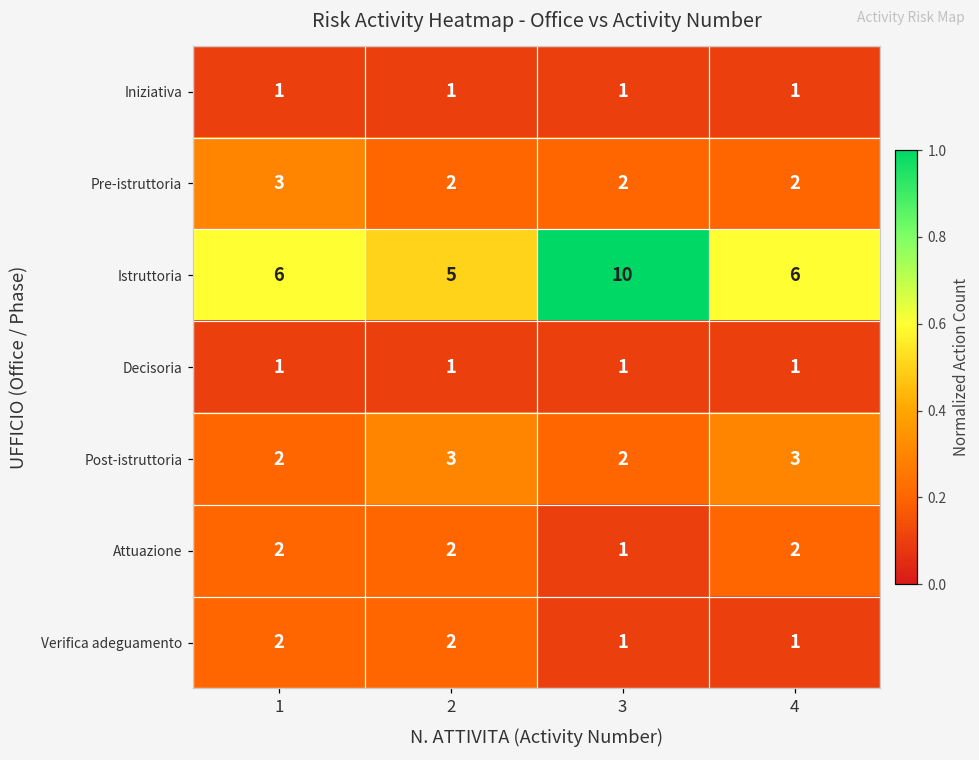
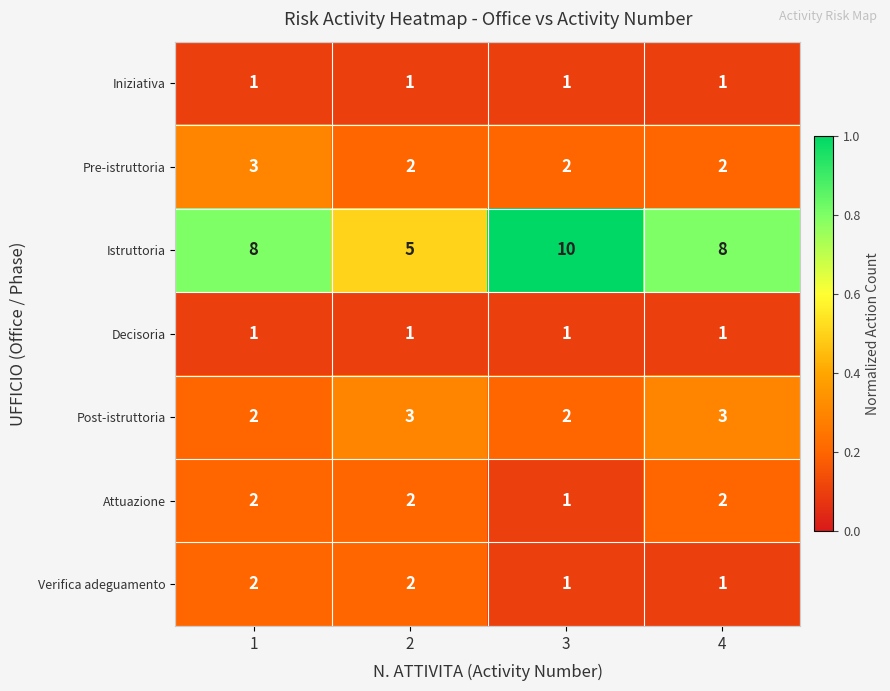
  {
    "Iniziativa": {
      "1": 1,
      "2": 1,
      "3": 1,
      "4": 1
    },
    "Pre-istruttoria": {
      "1": 3,
      "2": 2,
      "3": 2,
      "4": 2
    },
    "Istruttoria": {
-     "1": 6,
+     "1": 8,
      "2": 5,
      "3": 10,
-     "4": 6
+     "4": 8
    },
    "Decisoria": {
      "1": 1,
      "2": 1,
      "3": 1,
      "4": 1
    },
    "Post-istruttoria": {
      "1": 2,
      "2": 3,
      "3": 2,
      "4": 3
    },
    "Attuazione": {
      "1": 2,
      "2": 2,
      "3": 1,
      "4": 2
    },
    "Verifica adeguamento": {
      "1": 2,
      "2": 2,
      "3": 1,
      "4": 1
    }
  }
